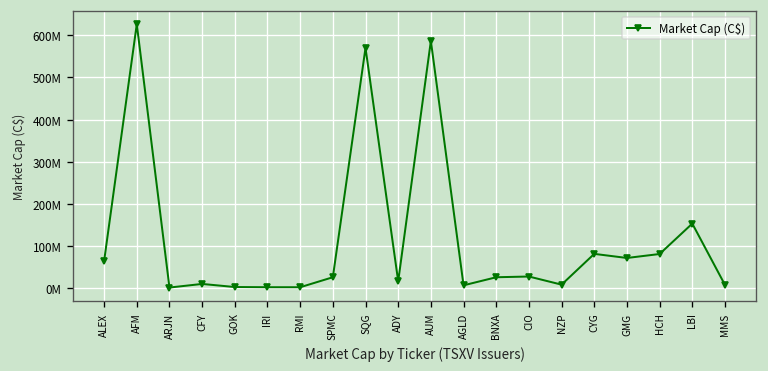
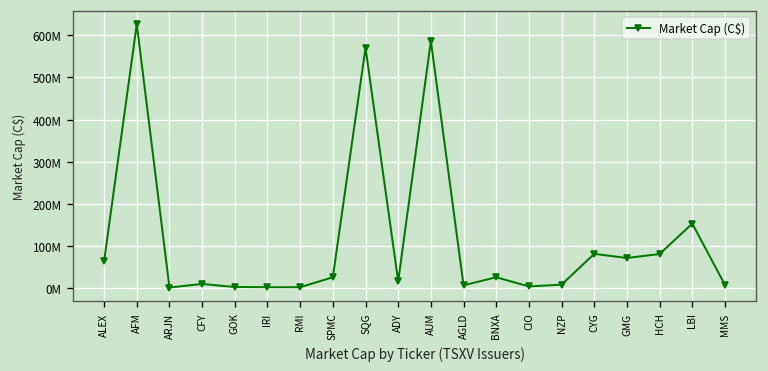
  {
    "ALEX": 60000000,
    "AFM": 630000000,
    "ARJN": 0,
    "CFY": 10000000,
    "GOK": 0,
    "IRI": 0,
    "RMI": 0,
    "SPMC": 30000000,
    "SQG": 570000000,
    "ADY": 20000000,
    "AUM": 590000000,
    "AGLD": 10000000,
    "BNXA": 30000000,
-   "CIO": 30000000,
+   "CIO": 0,
    "NZP": 10000000,
    "CYG": 80000000,
    "GMG": 70000000,
    "HCH": 80000000,
    "LBI": 150000000,
    "MMS": 10000000
  }
